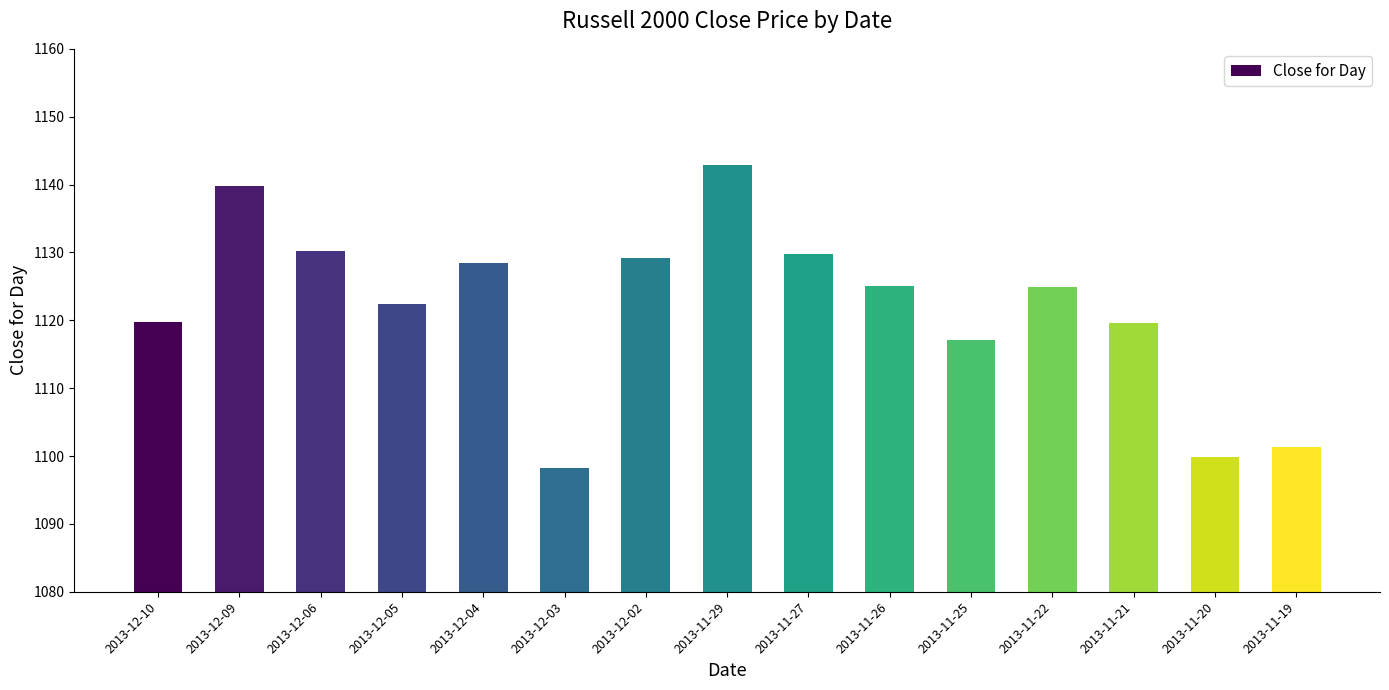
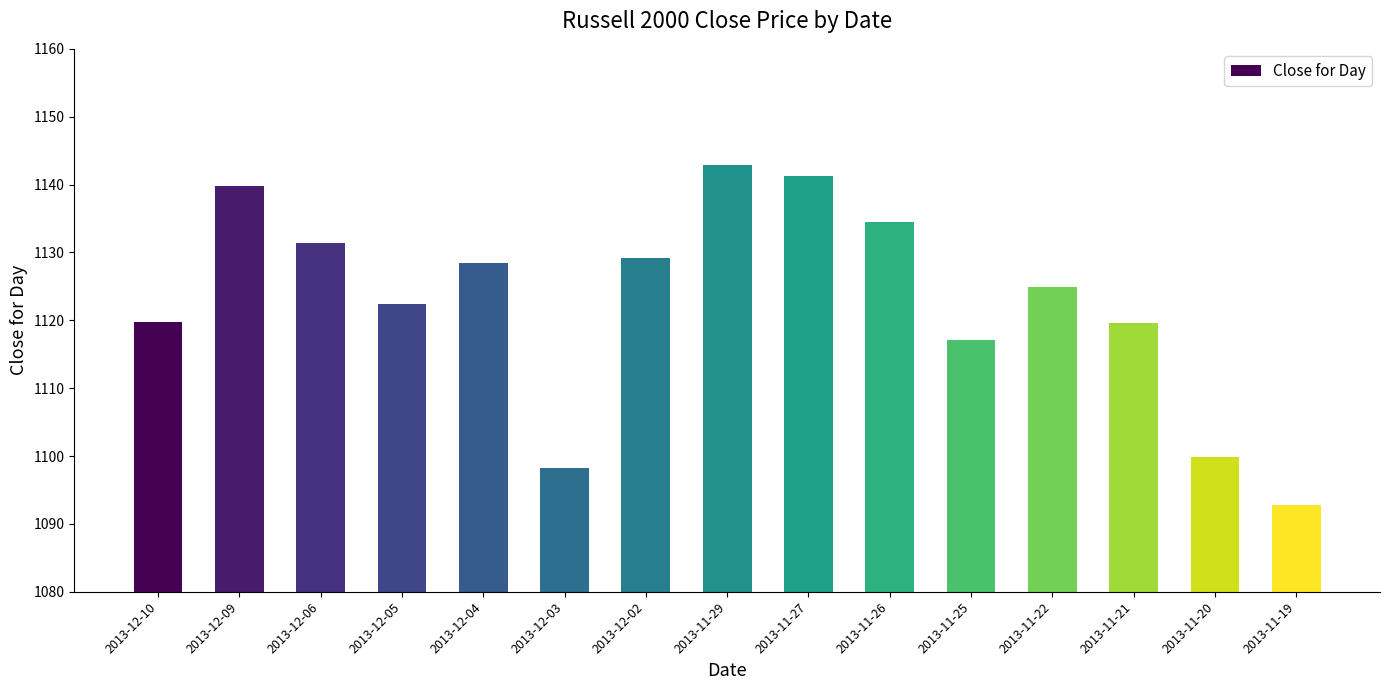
  {
    "2013-12-10": 1120,
    "2013-12-09": 1140,
-   "2013-12-06": 1130,
+   "2013-12-06": 1131,
    "2013-12-05": 1122,
    "2013-12-04": 1128,
    "2013-12-03": 1098,
    "2013-12-02": 1129,
    "2013-11-29": 1143,
-   "2013-11-27": 1130,
-   "2013-11-26": 1125,
+   "2013-11-27": 1141,
+   "2013-11-26": 1135,
    "2013-11-25": 1117,
    "2013-11-22": 1125,
    "2013-11-21": 1120,
    "2013-11-20": 1100,
-   "2013-11-19": 1101
+   "2013-11-19": 1093
  }
